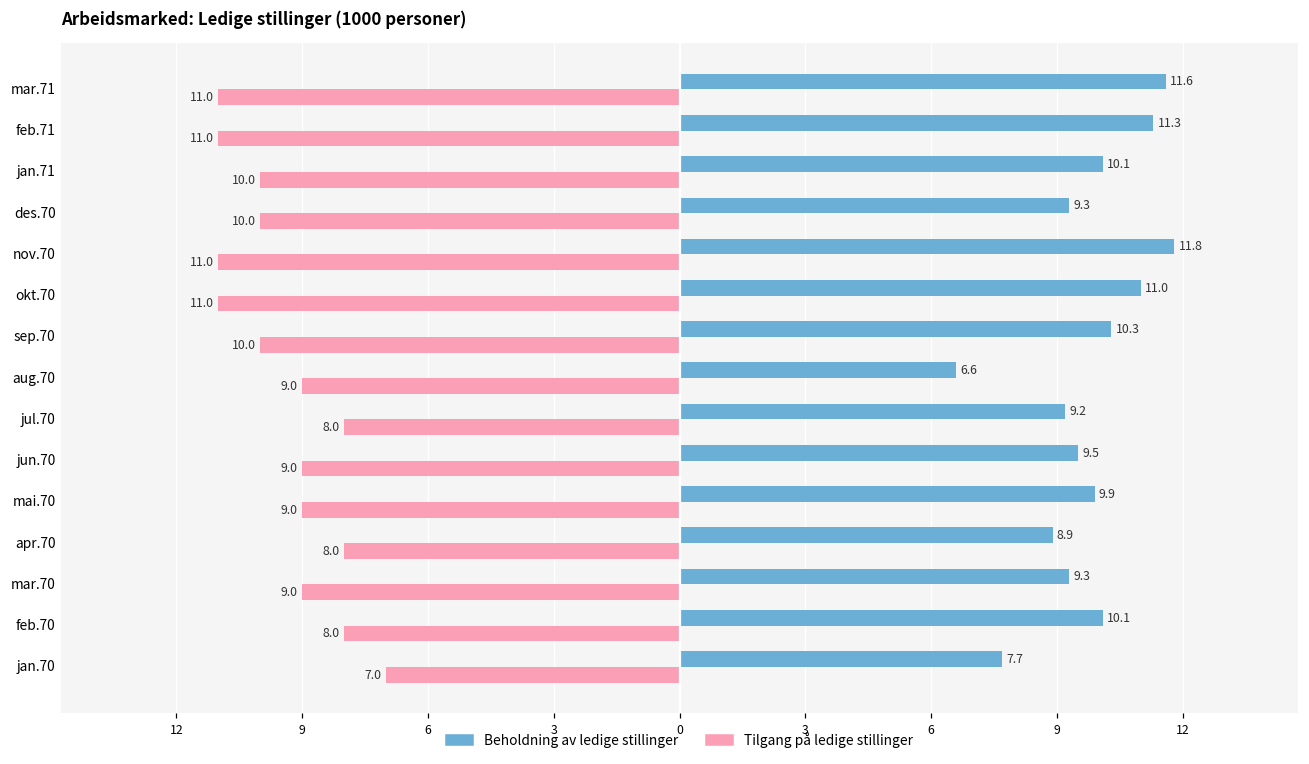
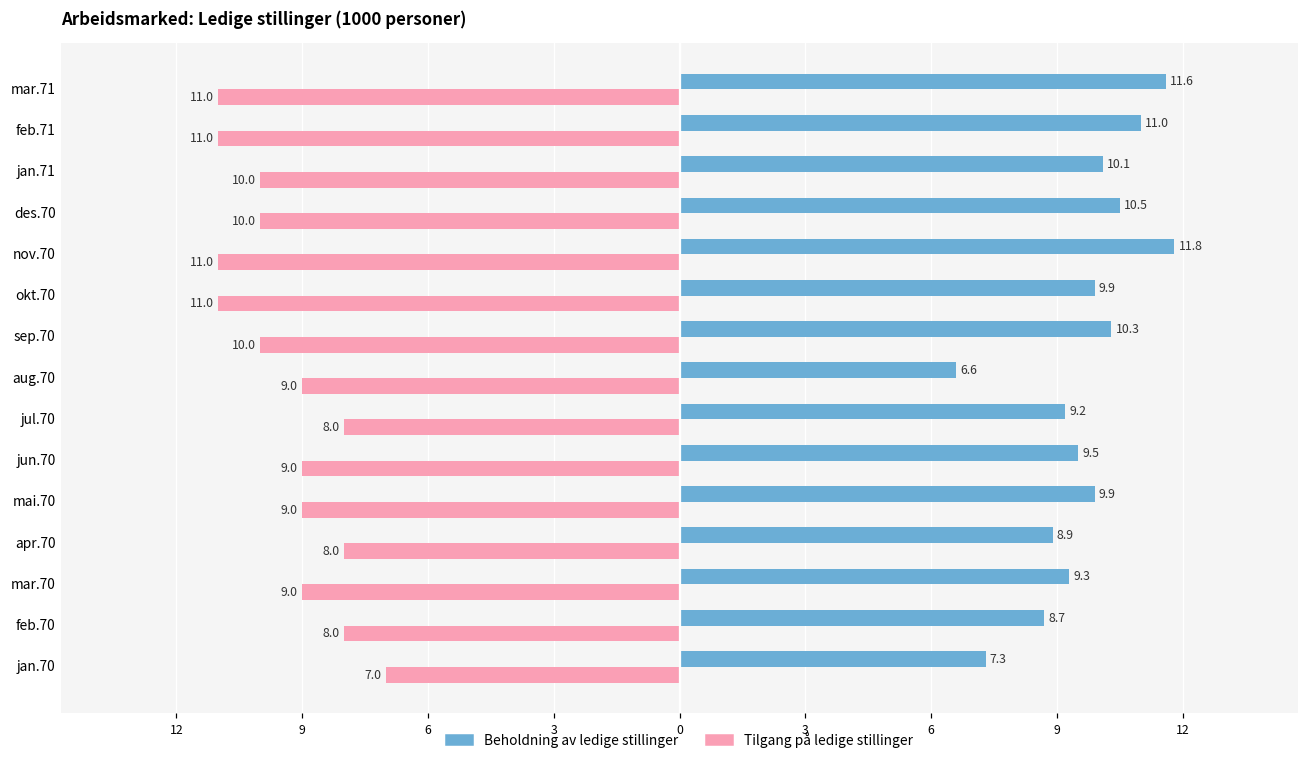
  {
    "Beholdning av ledige stillinger": {
      "mar.71": 11.6,
-     "feb.71": 11.3,
+     "feb.71": 11.0,
      "jan.71": 10.1,
-     "des.70": 9.3,
+     "des.70": 10.5,
      "nov.70": 11.8,
-     "okt.70": 11.0,
+     "okt.70": 9.9,
      "sep.70": 10.3,
      "aug.70": 6.6,
      "jul.70": 9.2,
      "jun.70": 9.5,
      "mai.70": 9.9,
      "apr.70": 8.9,
      "mar.70": 9.3,
-     "feb.70": 10.1,
-     "jan.70": 7.7
+     "feb.70": 8.7,
+     "jan.70": 7.3
    }
  }
